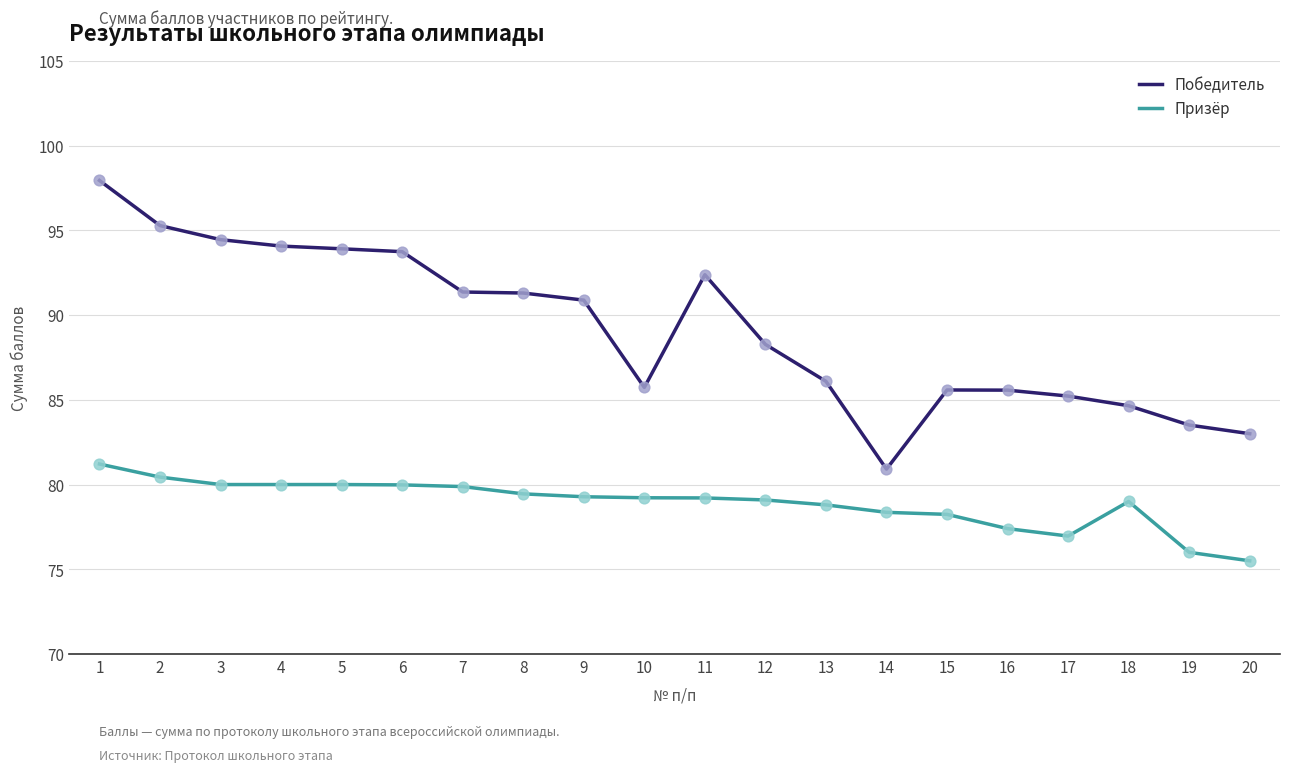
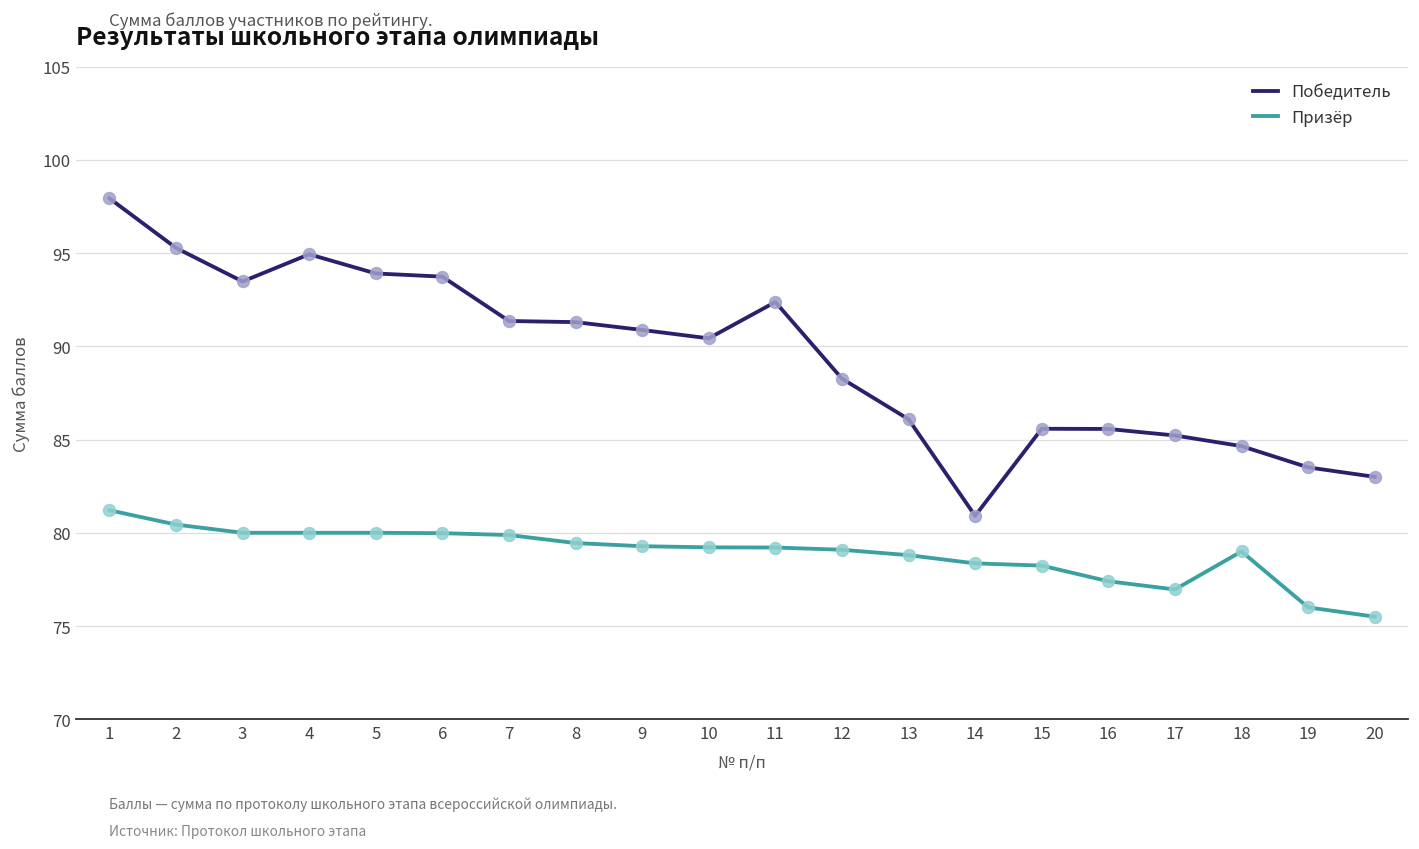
  {
    "Победитель": {
      "1": 97.9,
      "2": 95.3,
-     "3": 94.5,
-     "4": 94.1,
+     "3": 93.5,
+     "4": 94.9,
      "5": 93.9,
      "6": 93.7,
      "7": 91.4,
      "8": 91.3,
      "9": 90.9,
-     "10": 85.7,
+     "10": 90.4,
      "11": 92.4,
      "12": 88.3,
      "13": 86.1,
      "14": 80.9,
      "15": 85.6,
      "16": 85.6,
      "17": 85.2,
      "18": 84.7,
      "19": 83.5,
      "20": 83.0
    },
    "Призёр": {
      "1": 81.2,
      "2": 80.4,
      "3": 80.0,
      "4": 80.0,
      "5": 80.0,
      "6": 80.0,
      "7": 79.9,
      "8": 79.5,
      "9": 79.3,
      "10": 79.2,
      "11": 79.2,
      "12": 79.1,
      "13": 78.8,
      "14": 78.4,
      "15": 78.2,
      "16": 77.4,
      "17": 77.0,
      "18": 79.0,
      "19": 76.0,
      "20": 75.5
    }
  }
